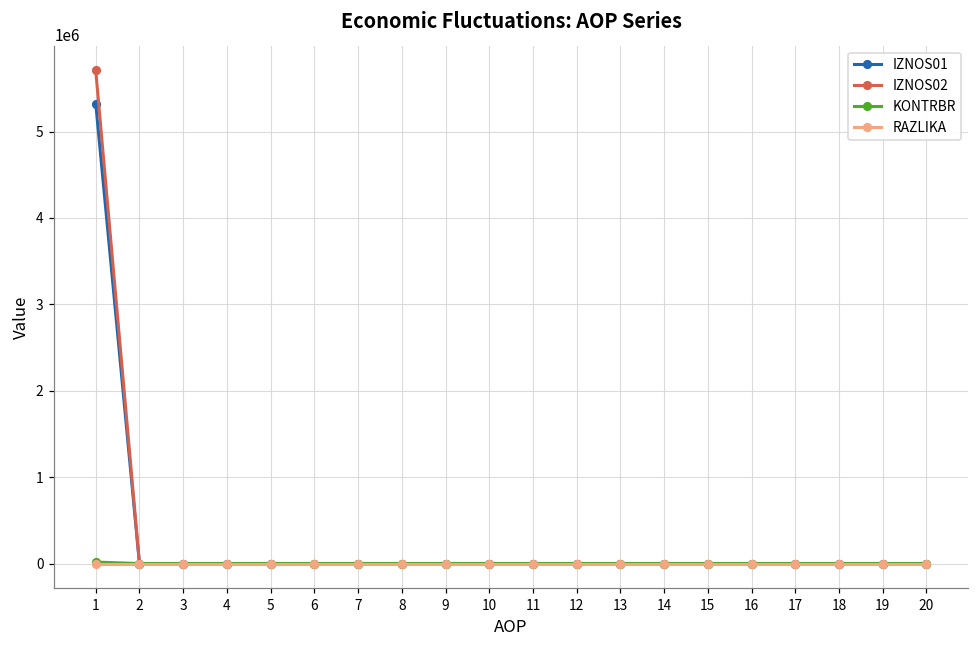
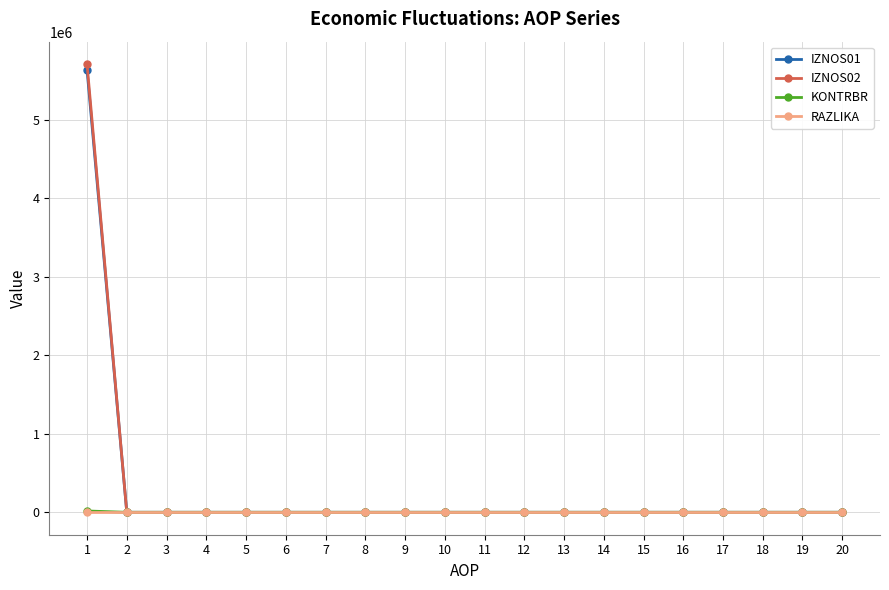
  {
    "IZNOS01": {
-     "1": 5300000
+     "1": 5600000
    },
    "IZNOS02": {
      "1": 5700000
    }
  }
